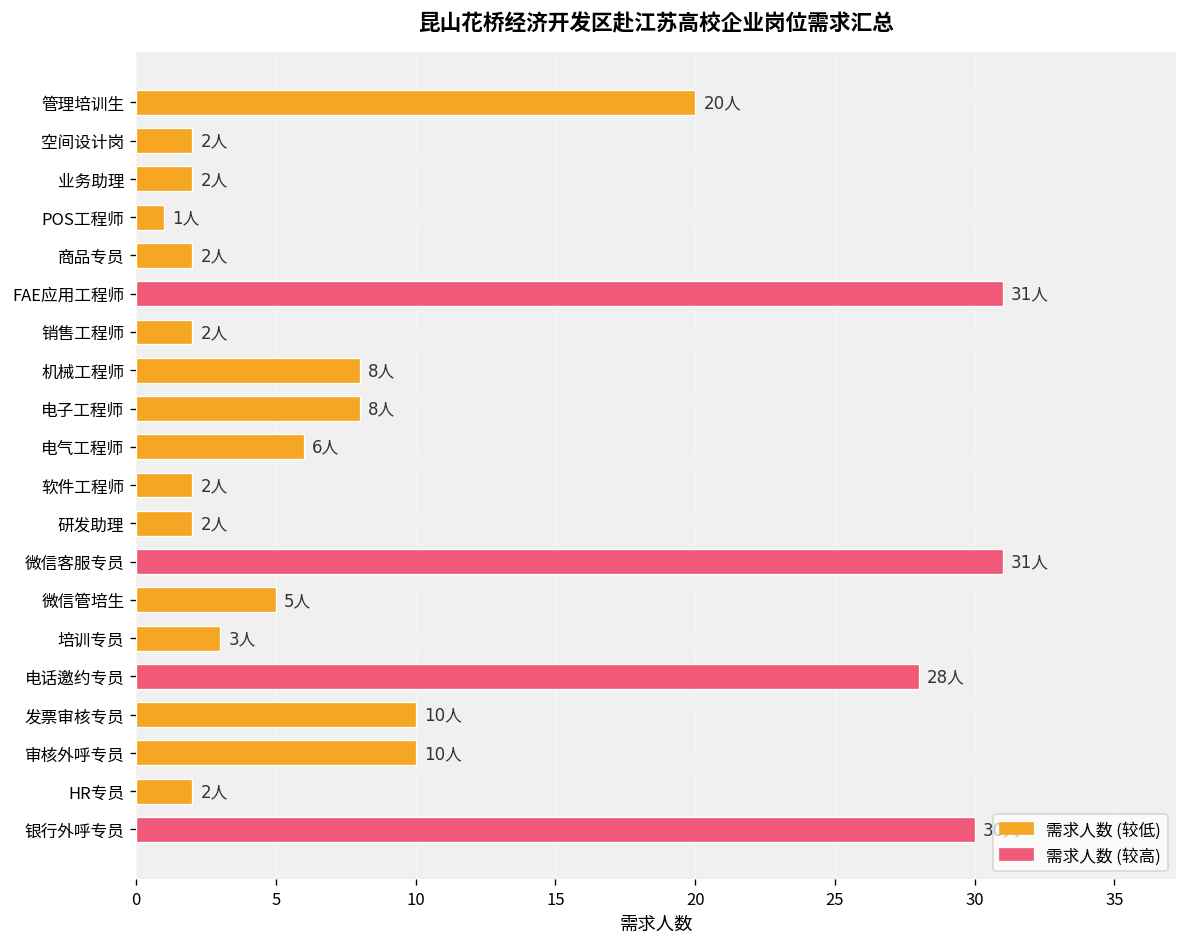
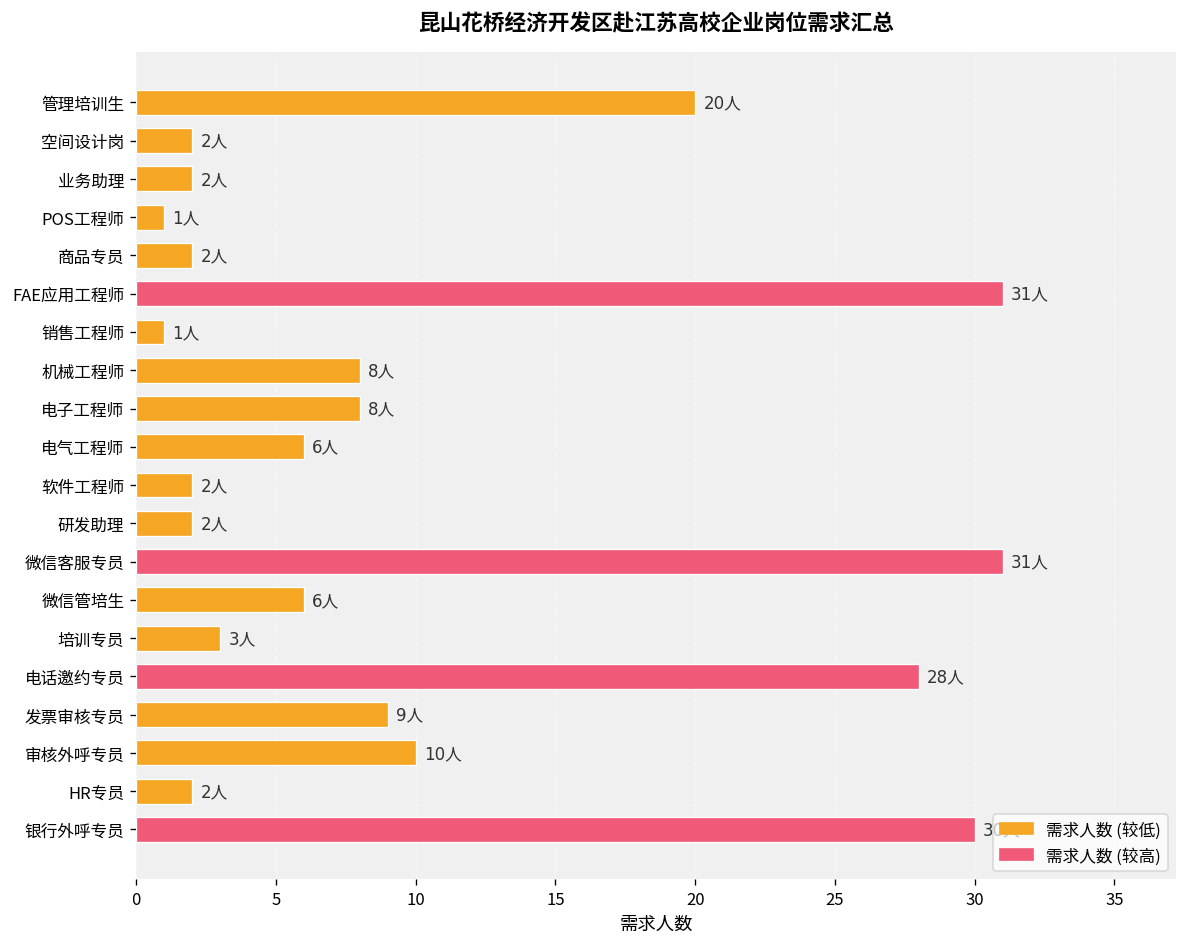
  {
    "管理培训生": "20人",
    "空间设计岗": "2人",
    "业务助理": "2人",
    "POS工程师": "1人",
    "商品专员": "2人",
    "FAE应用工程师": "31人",
-   "销售工程师": "2人",
+   "销售工程师": "1人",
    "机械工程师": "8人",
    "电子工程师": "8人",
    "电气工程师": "6人",
    "软件工程师": "2人",
    "研发助理": "2人",
    "微信客服专员": "31人",
-   "微信管培生": "5人",
+   "微信管培生": "6人",
    "培训专员": "3人",
    "电话邀约专员": "28人",
-   "发票审核专员": "10人",
+   "发票审核专员": "9人",
    "审核外呼专员": "10人",
    "HR专员": "2人"
  }
